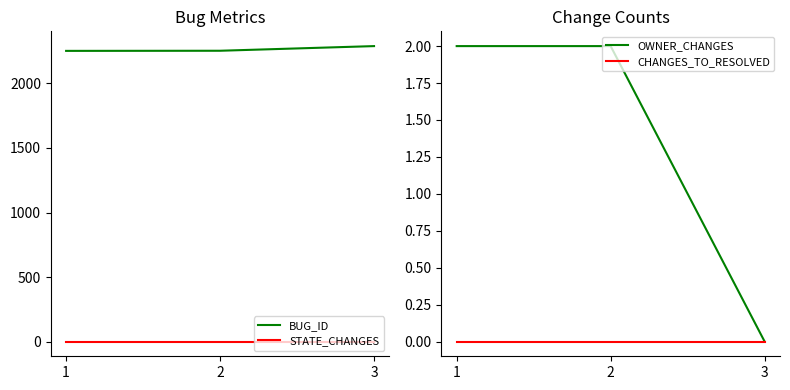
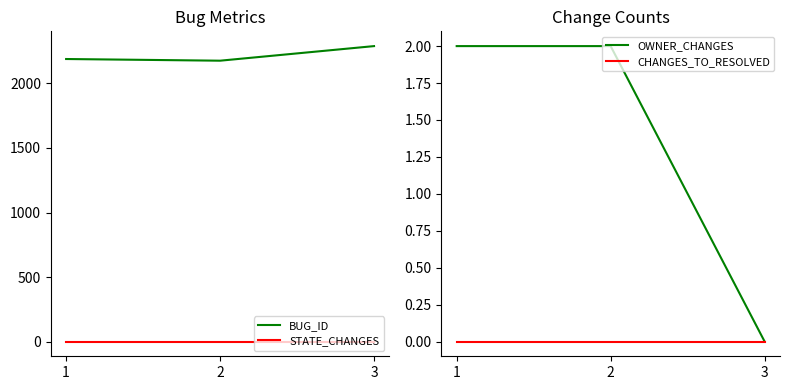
  {
    "Bug Metrics": {
      "BUG_ID": {
-       "1": 2250,
-       "2": 2250,
+       "1": 2190,
+       "2": 2180,
        "3": 2290
      },
      "STATE_CHANGES": {
        "1": 0,
        "2": 0
      }
    },
    "Change Counts": {
      "OWNER_CHANGES": {
        "1": 2.00
      },
      "CHANGES_TO_RESOLVED": {
        "1": 0.00,
        "2": 0.00
      }
    }
  }
